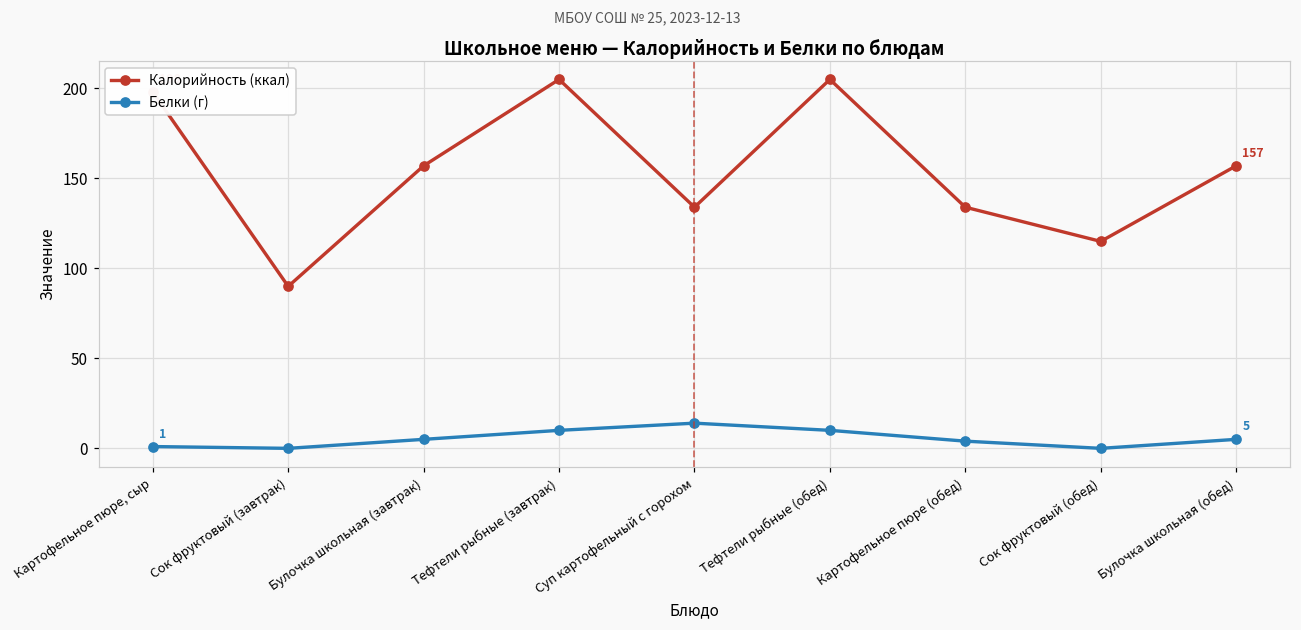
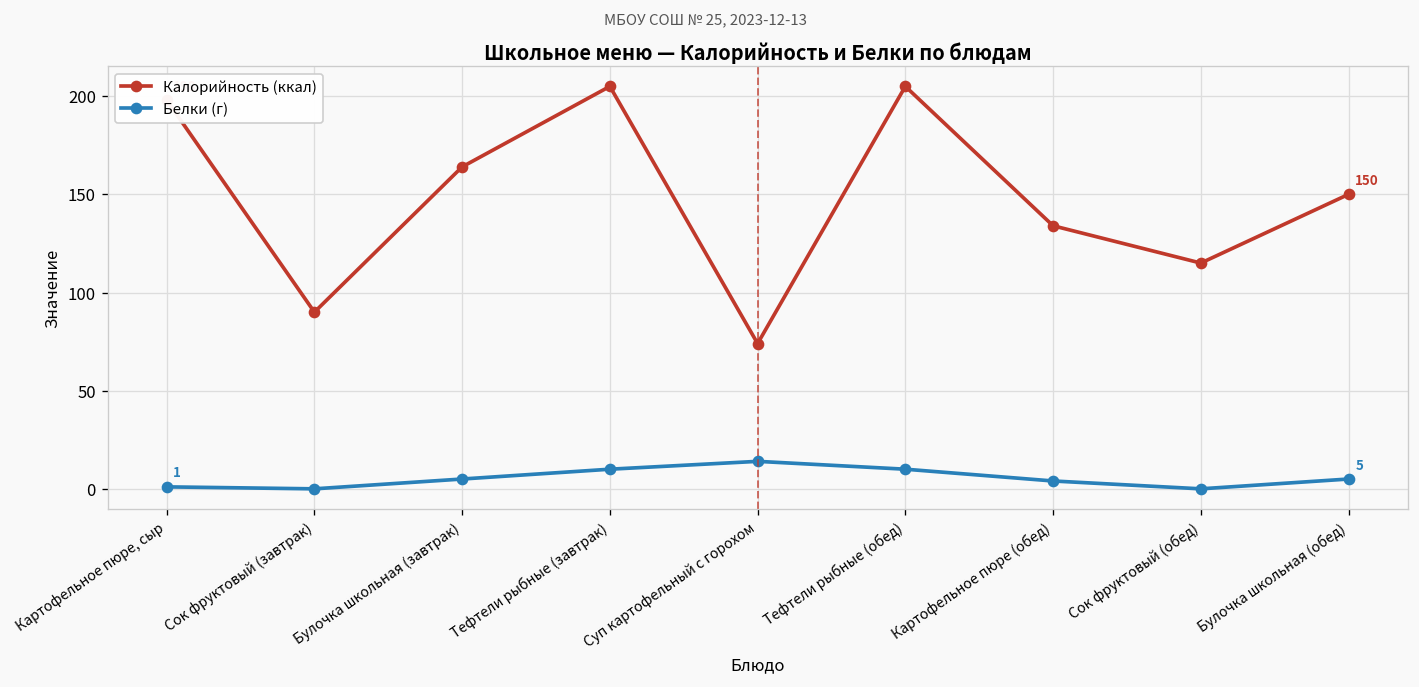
  {
    "Калорийность (ккал)": {
-     "Булочка школьная (завтрак)": 157,
-     "Суп картофельный с горохом": 134,
-     "Булочка школьная (обед)": 157
+     "Булочка школьная (завтрак)": 164,
+     "Суп картофельный с горохом": 74,
+     "Булочка школьная (обед)": 150
    },
    "Белки (г)": {
      "Картофельное пюре, сыр": 1,
      "Булочка школьная (обед)": 5
    }
  }
